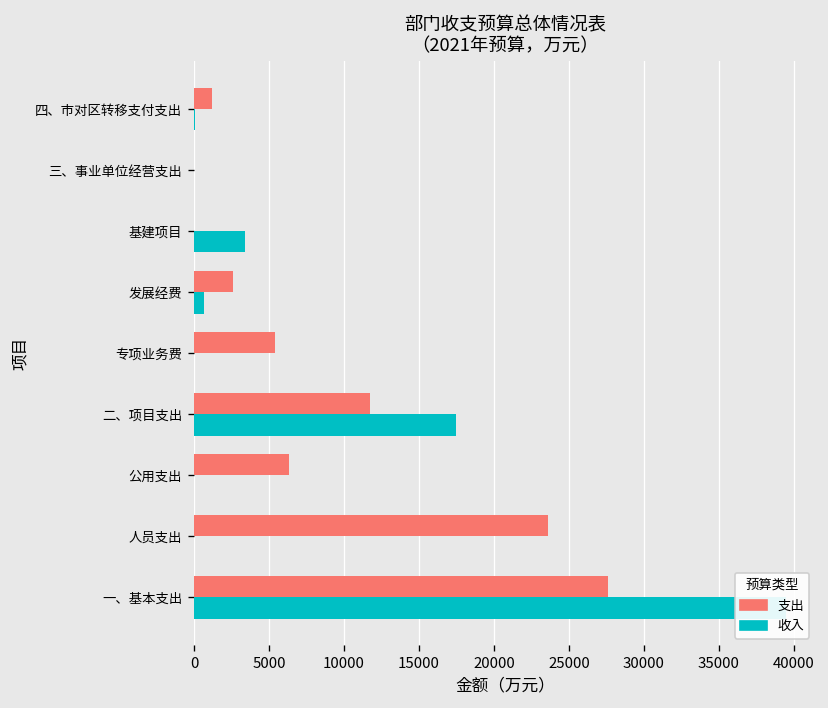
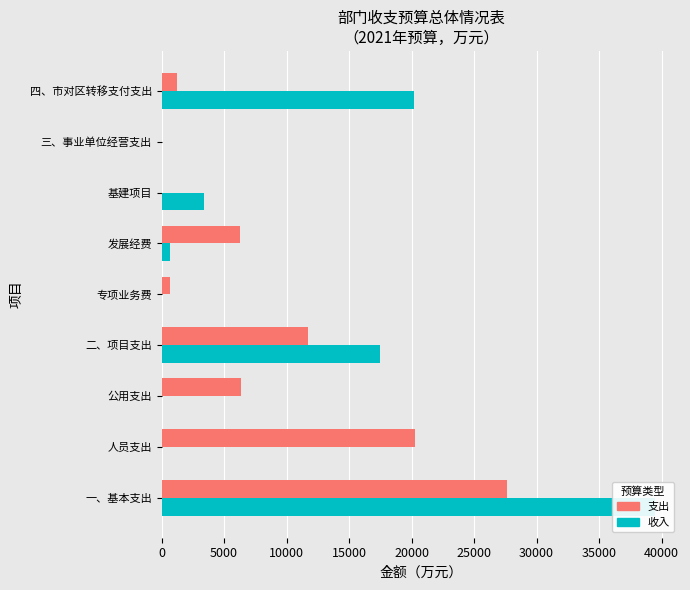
  {
    "支出": {
      "四、市对区转移支付支出": 1200,
      "三、事业单位经营支出": 0,
      "基建项目": 0,
-     "发展经费": 2600,
-     "专项业务费": 5400,
+     "发展经费": 6300,
+     "专项业务费": 700,
      "二、项目支出": 11700,
      "公用支出": 6300,
-     "人员支出": 23600,
+     "人员支出": 20300,
      "一、基本支出": 27600
    },
    "收入": {
-     "四、市对区转移支付支出": 100,
+     "四、市对区转移支付支出": 20200,
      "三、事业单位经营支出": 0,
      "基建项目": 3400,
      "发展经费": 700,
      "专项业务费": 0,
      "二、项目支出": 17500,
      "公用支出": 0,
      "人员支出": 0
    }
  }
